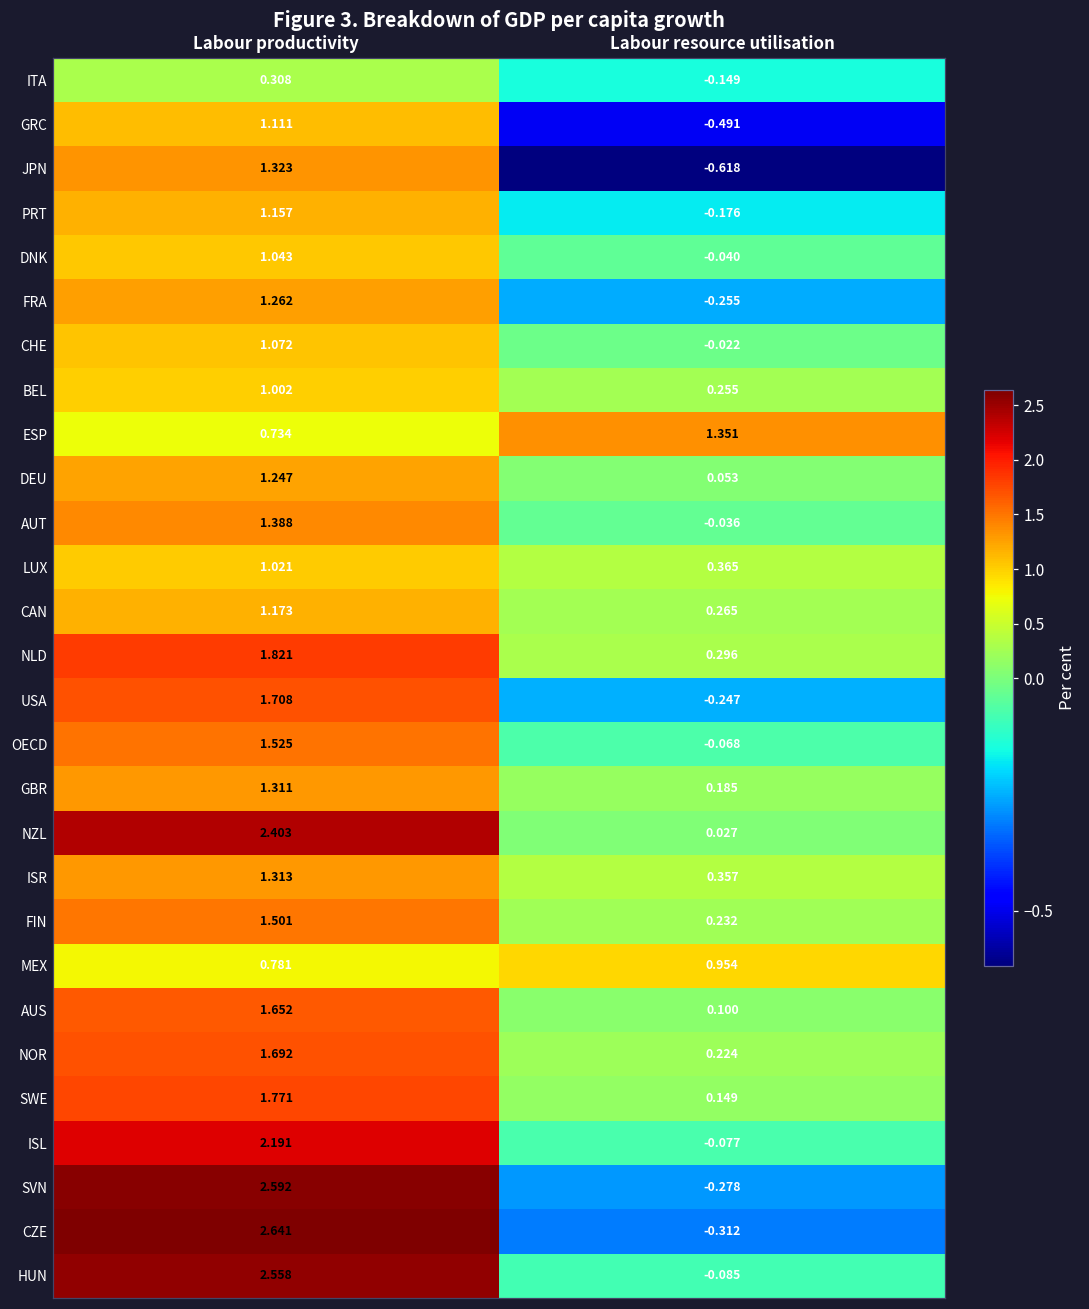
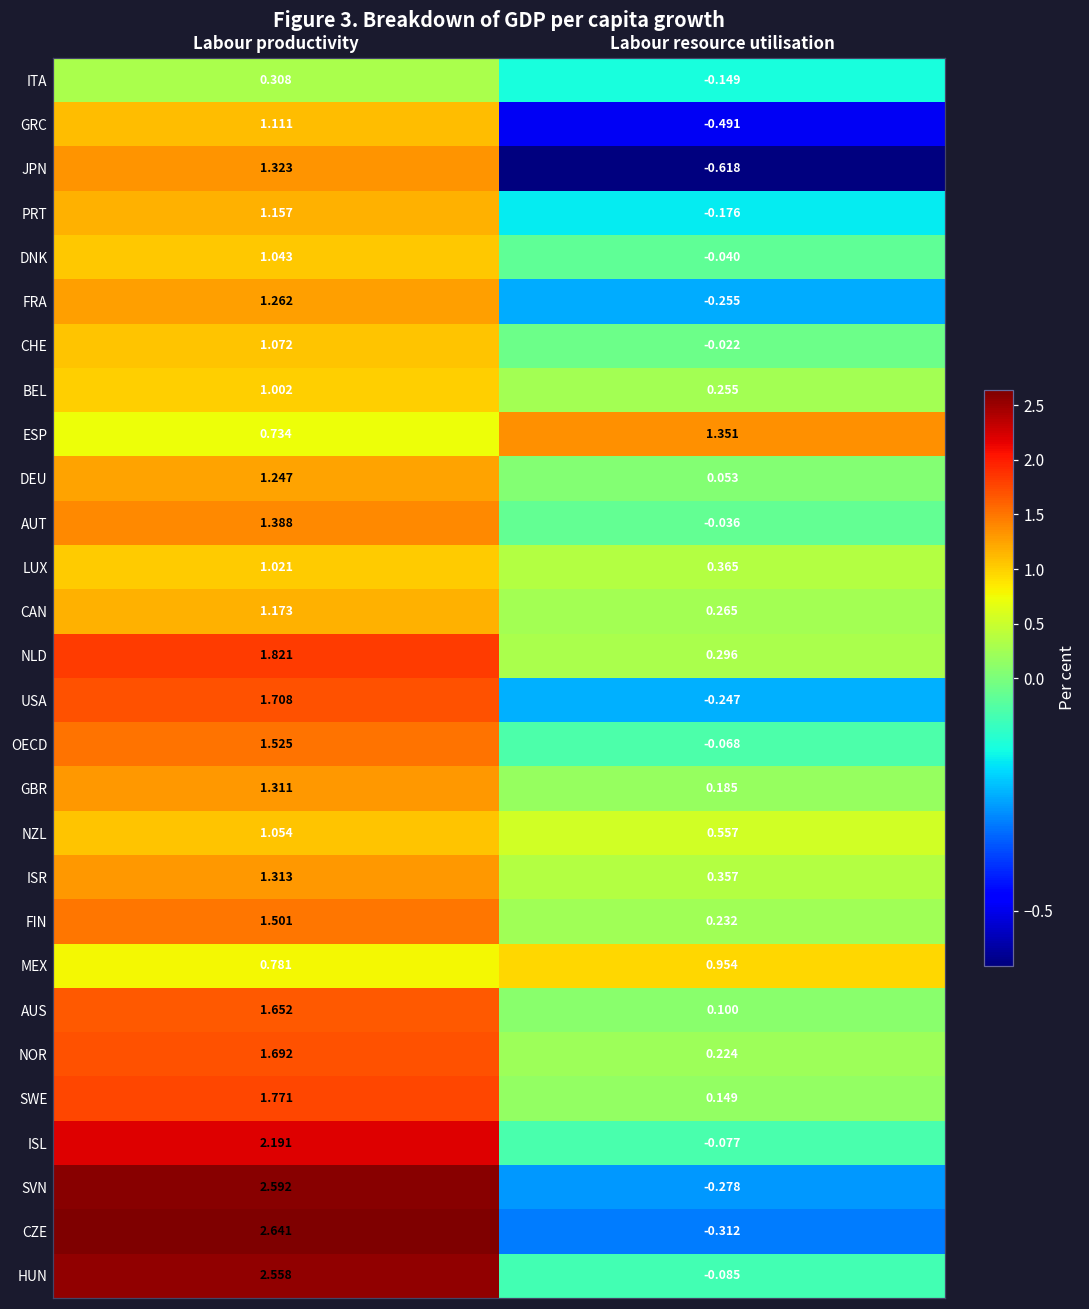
  {
    "ITA": {
      "Labour productivity": 0.308,
      "Labour resource utilisation": -0.149
    },
    "GRC": {
      "Labour productivity": 1.111,
      "Labour resource utilisation": -0.491
    },
    "JPN": {
      "Labour productivity": 1.323,
      "Labour resource utilisation": -0.618
    },
    "PRT": {
      "Labour productivity": 1.157,
      "Labour resource utilisation": -0.176
    },
    "DNK": {
      "Labour productivity": 1.043,
      "Labour resource utilisation": -0.040
    },
    "FRA": {
      "Labour productivity": 1.262,
      "Labour resource utilisation": -0.255
    },
    "CHE": {
      "Labour productivity": 1.072,
      "Labour resource utilisation": -0.022
    },
    "BEL": {
      "Labour productivity": 1.002,
      "Labour resource utilisation": 0.255
    },
    "ESP": {
      "Labour productivity": 0.734,
      "Labour resource utilisation": 1.351
    },
    "DEU": {
      "Labour productivity": 1.247,
      "Labour resource utilisation": 0.053
    },
    "AUT": {
      "Labour productivity": 1.388,
      "Labour resource utilisation": -0.036
    },
    "LUX": {
      "Labour productivity": 1.021,
      "Labour resource utilisation": 0.365
    },
    "CAN": {
      "Labour productivity": 1.173,
      "Labour resource utilisation": 0.265
    },
    "NLD": {
      "Labour productivity": 1.821,
      "Labour resource utilisation": 0.296
    },
    "USA": {
      "Labour productivity": 1.708,
      "Labour resource utilisation": -0.247
    },
    "OECD": {
      "Labour productivity": 1.525,
      "Labour resource utilisation": -0.068
    },
    "GBR": {
      "Labour productivity": 1.311,
      "Labour resource utilisation": 0.185
    },
    "NZL": {
-     "Labour productivity": 2.403,
-     "Labour resource utilisation": 0.027
+     "Labour productivity": 1.054,
+     "Labour resource utilisation": 0.557
    },
    "ISR": {
      "Labour productivity": 1.313,
      "Labour resource utilisation": 0.357
    },
    "FIN": {
      "Labour productivity": 1.501,
      "Labour resource utilisation": 0.232
    },
    "MEX": {
      "Labour productivity": 0.781,
      "Labour resource utilisation": 0.954
    },
    "AUS": {
      "Labour productivity": 1.652,
      "Labour resource utilisation": 0.100
    },
    "NOR": {
      "Labour productivity": 1.692,
      "Labour resource utilisation": 0.224
    },
    "SWE": {
      "Labour productivity": 1.771,
      "Labour resource utilisation": 0.149
    },
    "ISL": {
      "Labour productivity": 2.191,
      "Labour resource utilisation": -0.077
    },
    "SVN": {
      "Labour productivity": 2.592,
      "Labour resource utilisation": -0.278
    },
    "CZE": {
      "Labour productivity": 2.641,
      "Labour resource utilisation": -0.312
    },
    "HUN": {
      "Labour productivity": 2.558,
      "Labour resource utilisation": -0.085
    }
  }
